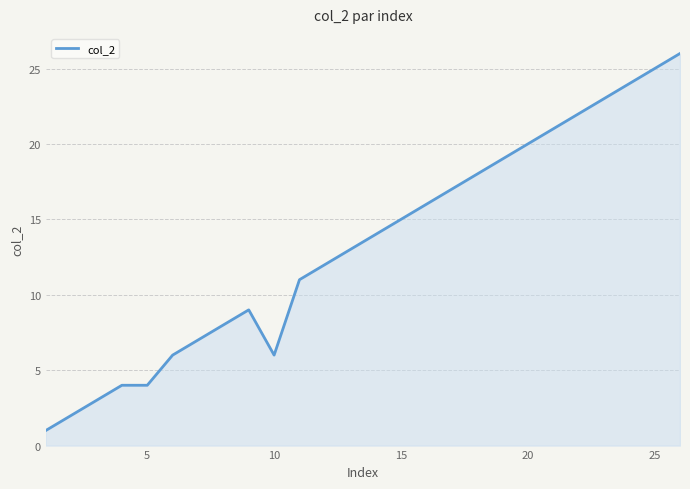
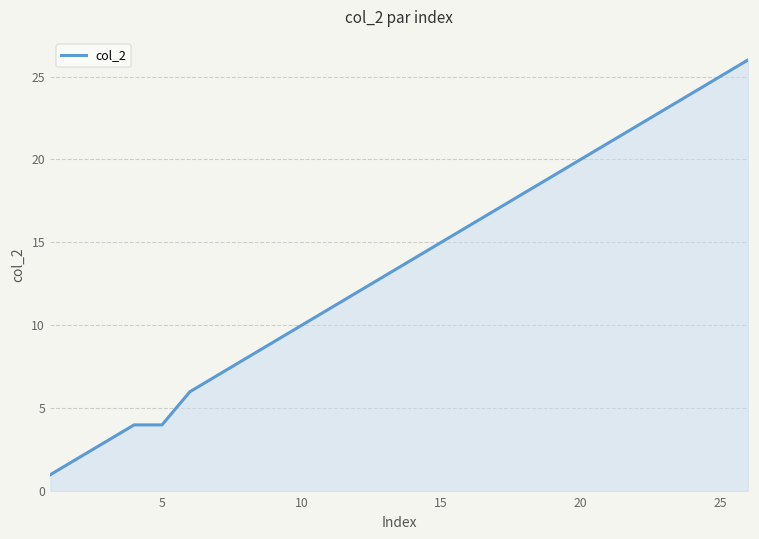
  {
    "5": 4,
-   "10": 6,
+   "10": 10,
    "15": 15,
    "20": 20,
    "25": 25
  }
